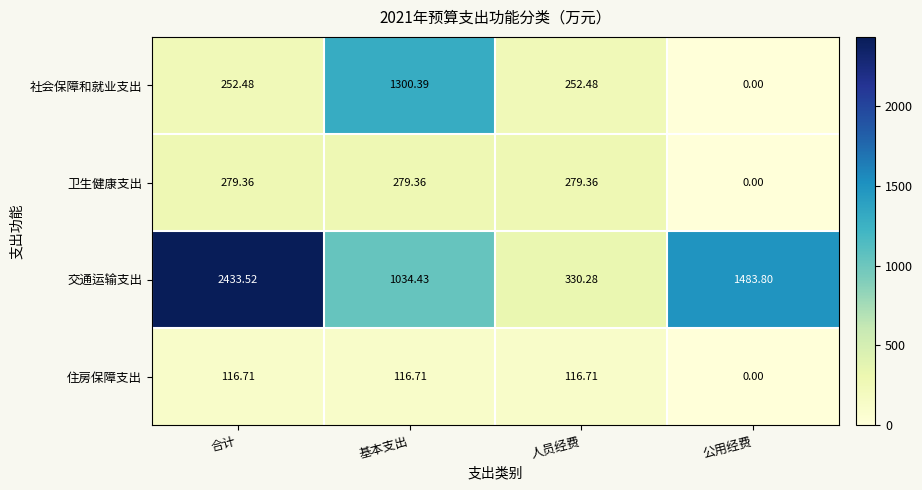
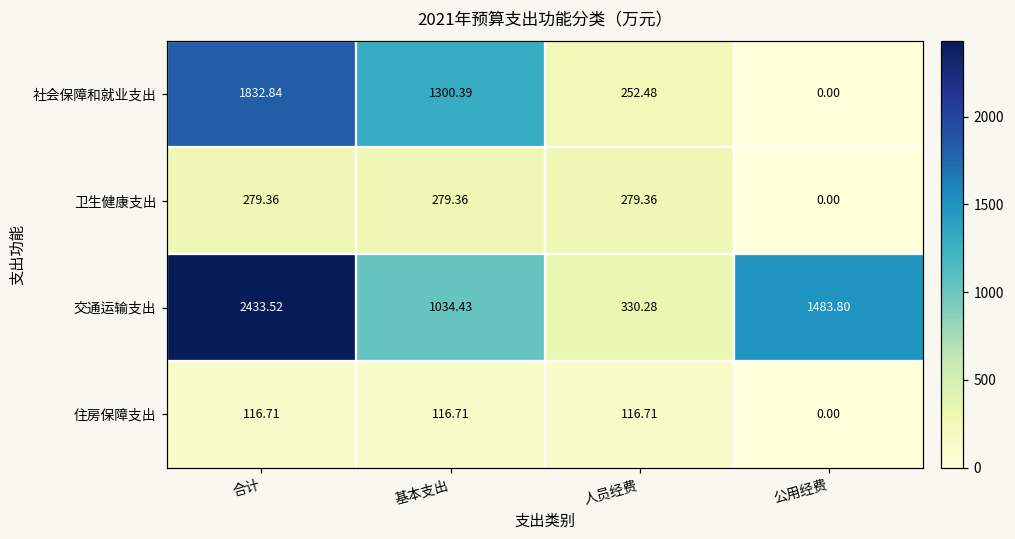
  {
    "社会保障和就业支出": {
-     "合计": 252.48,
+     "合计": 1832.84,
      "基本支出": 1300.39,
      "人员经费": 252.48,
      "公用经费": 0.00
    },
    "卫生健康支出": {
      "合计": 279.36,
      "基本支出": 279.36,
      "人员经费": 279.36,
      "公用经费": 0.00
    },
    "交通运输支出": {
      "合计": 2433.52,
      "基本支出": 1034.43,
      "人员经费": 330.28,
      "公用经费": 1483.80
    },
    "住房保障支出": {
      "合计": 116.71,
      "基本支出": 116.71,
      "人员经费": 116.71,
      "公用经费": 0.00
    }
  }
